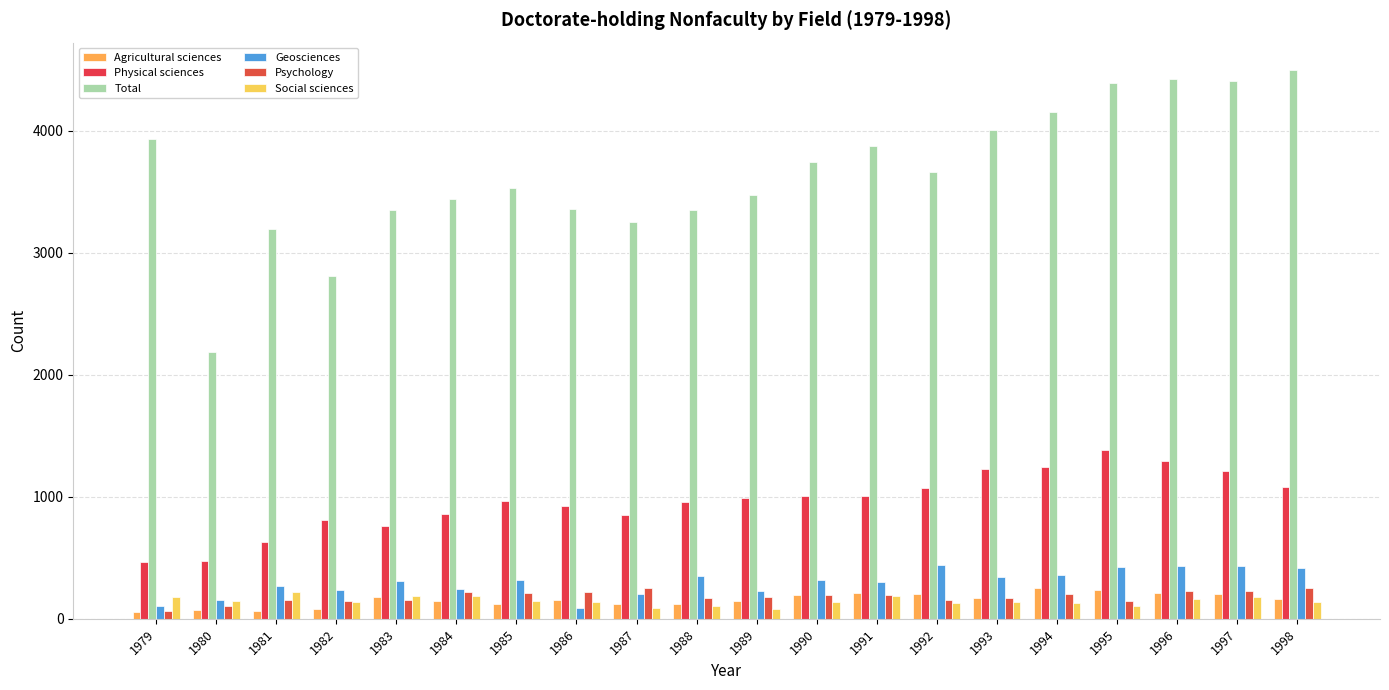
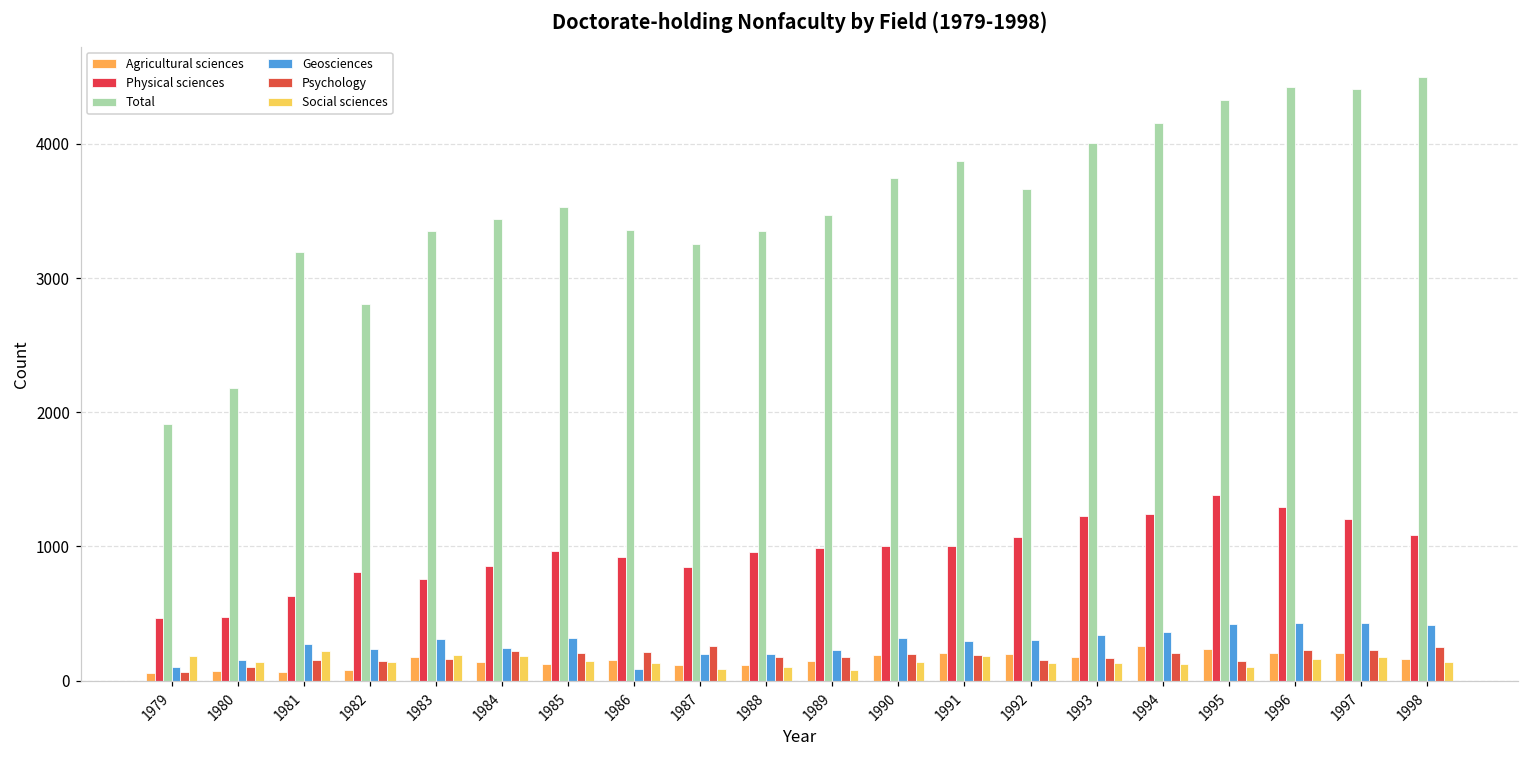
  {
    "Total": {
-     "1979": 3940,
+     "1979": 1920,
      "1980": 2180,
      "1981": 3190,
      "1982": 2810,
      "1983": 3350,
      "1984": 3440,
      "1985": 3530,
      "1986": 3360,
      "1987": 3250,
      "1988": 3350,
      "1989": 3470,
      "1990": 3750,
      "1991": 3870,
      "1992": 3660,
      "1993": 4000,
      "1994": 4160,
-     "1995": 4400,
+     "1995": 4330,
      "1996": 4430,
      "1997": 4410,
      "1998": 4500
    },
    "Geosciences": {
      "1979": 100,
      "1980": 150,
      "1981": 270,
      "1982": 240,
      "1983": 310,
      "1984": 250,
      "1985": 320,
      "1986": 90,
      "1987": 200,
-     "1988": 350,
+     "1988": 200,
      "1989": 230,
      "1990": 320,
      "1991": 300,
-     "1992": 440,
+     "1992": 300,
      "1993": 340,
      "1994": 360,
      "1995": 420,
      "1996": 430,
      "1997": 430,
      "1998": 420
    }
  }
